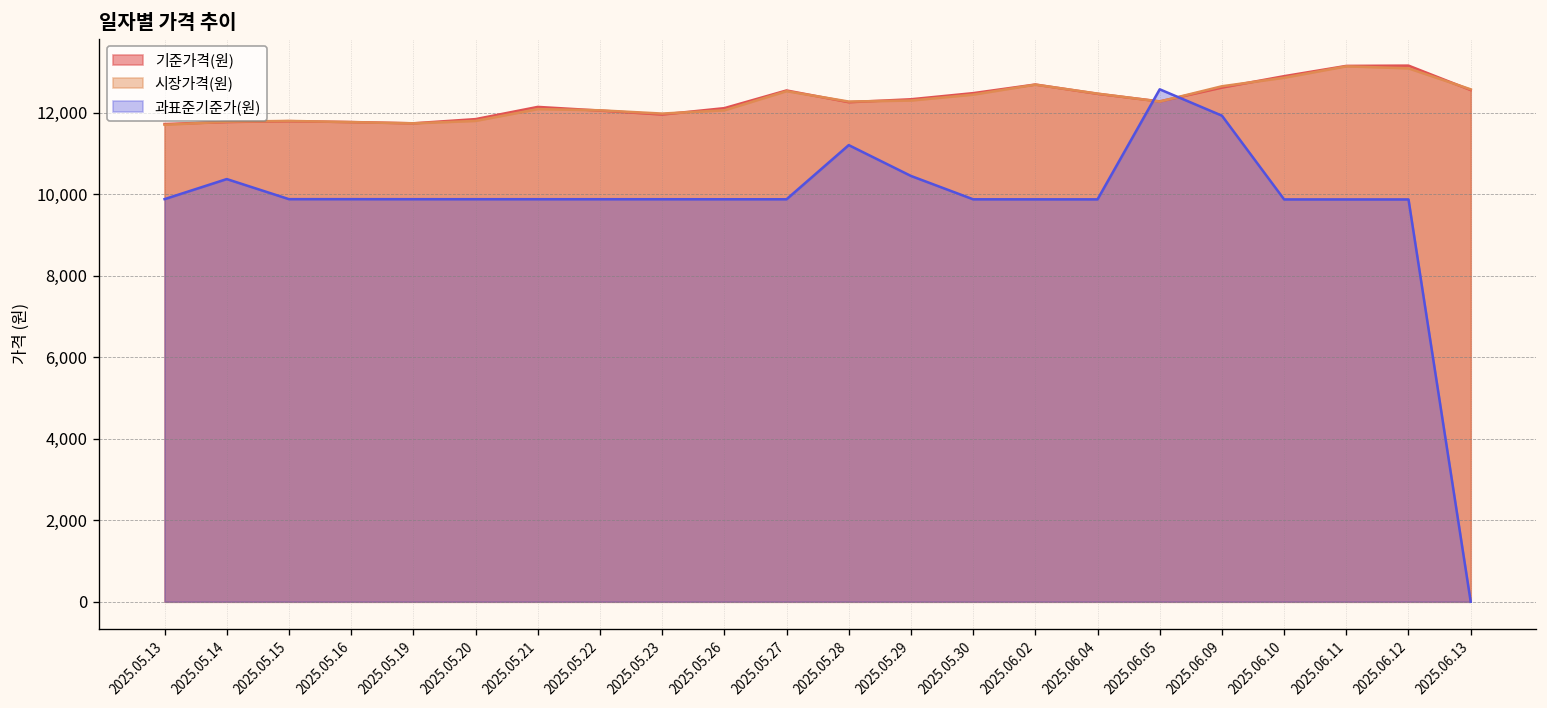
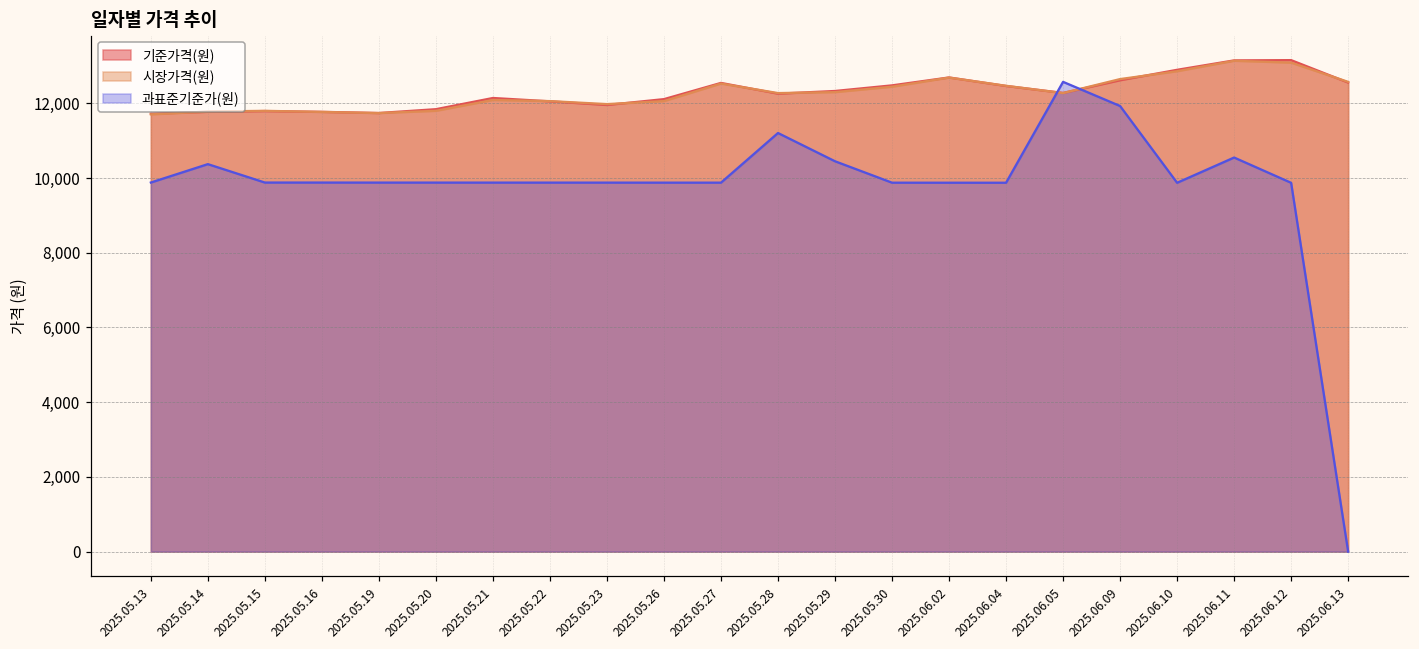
  {
    "과표준기준가(원)": {
      "2025.05.13": "9,900",
      "2025.05.14": "10,400",
      "2025.05.15": "9,900",
      "2025.05.16": "9,900",
      "2025.05.19": "9,900",
      "2025.05.20": "9,900",
      "2025.05.21": "9,900",
      "2025.05.22": "9,900",
      "2025.05.23": "9,900",
      "2025.05.26": "9,900",
      "2025.05.27": "9,900",
      "2025.05.28": "11,200",
      "2025.05.29": "10,400",
      "2025.05.30": "9,900",
      "2025.06.02": "9,900",
      "2025.06.04": "9,900",
      "2025.06.05": "12,600",
      "2025.06.09": "11,900",
      "2025.06.10": "9,900",
-     "2025.06.11": "9,900",
+     "2025.06.11": "10,500",
      "2025.06.12": "9,900",
      "2025.06.13": "0"
    }
  }
